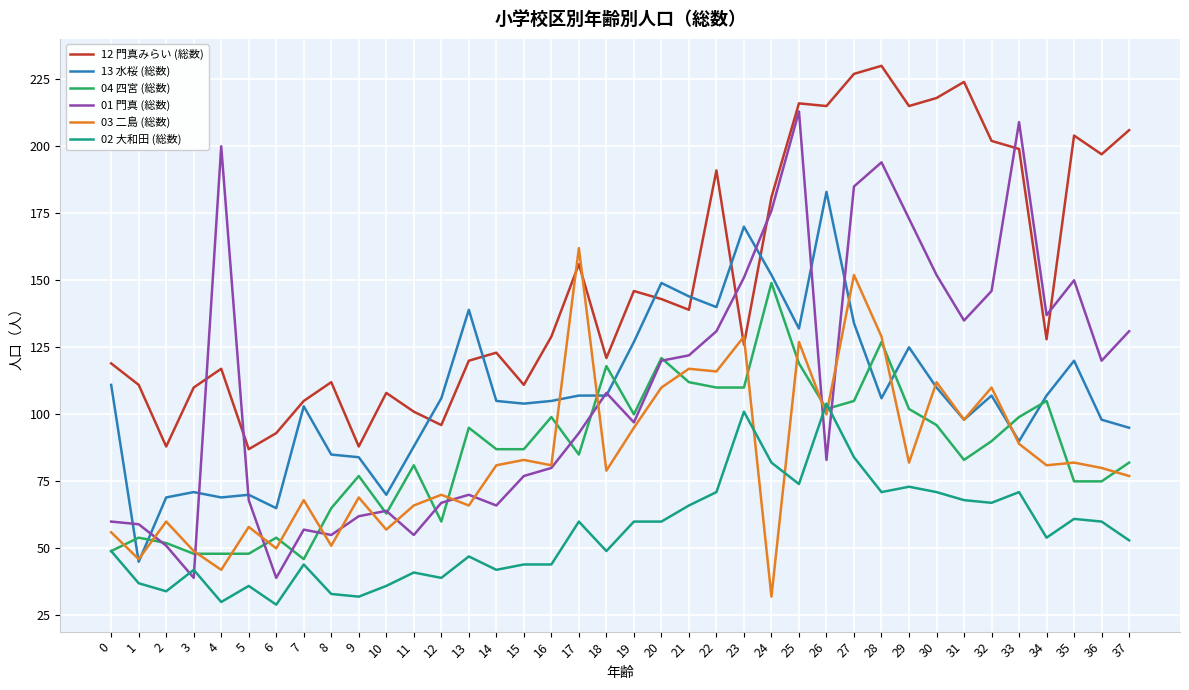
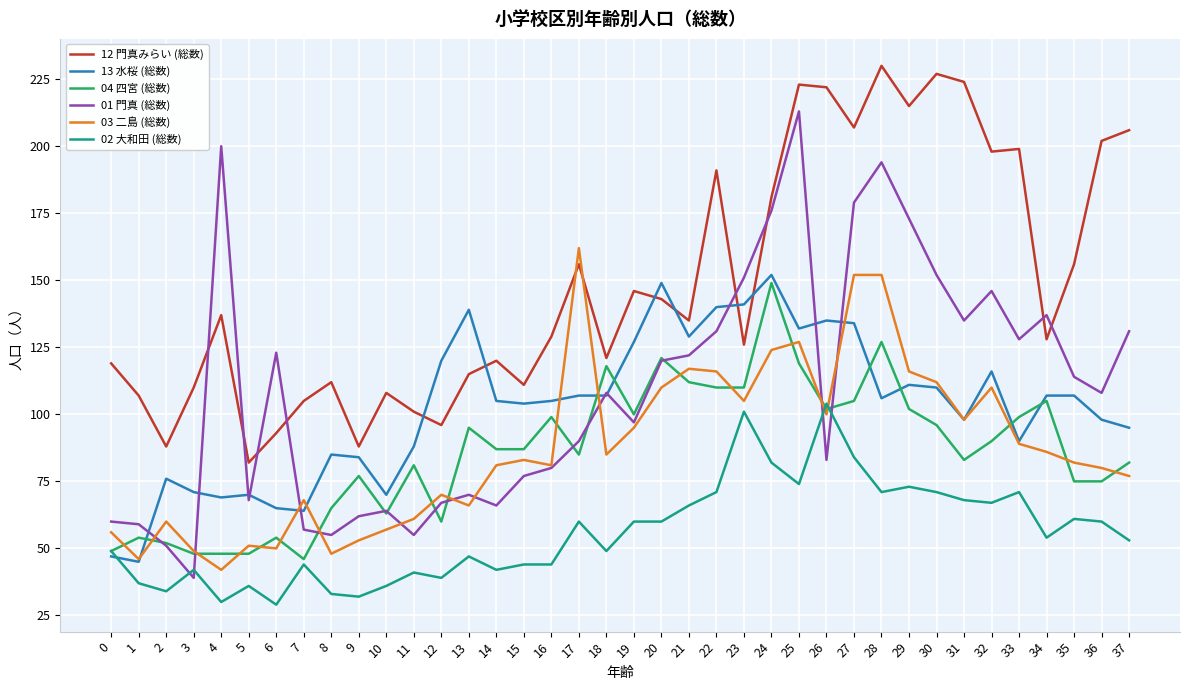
  {
    "12 門真みらい (総数)": {
      "0": 119,
-     "1": 111,
+     "1": 107,
      "2": 88,
      "3": 110,
-     "4": 117,
-     "5": 87,
+     "4": 137,
+     "5": 82,
      "6": 93,
      "7": 105,
      "8": 112,
      "9": 88,
      "10": 108,
      "11": 101,
      "12": 96,
-     "13": 120,
-     "14": 123,
+     "13": 115,
+     "14": 120,
      "15": 111,
      "16": 129,
      "17": 156,
      "18": 121,
      "19": 146,
      "20": 143,
-     "21": 139,
+     "21": 135,
      "22": 191,
      "23": 126,
      "24": 181,
-     "25": 216,
-     "26": 215,
-     "27": 227,
+     "25": 223,
+     "26": 222,
+     "27": 207,
      "28": 230,
      "29": 215,
-     "30": 218,
+     "30": 227,
      "31": 224,
-     "32": 202,
+     "32": 198,
      "33": 199,
      "34": 128,
-     "35": 204,
-     "36": 197,
+     "35": 156,
+     "36": 202,
      "37": 206
    },
    "13 水桜 (総数)": {
-     "0": 111,
+     "0": 47,
      "1": 45,
-     "2": 69,
+     "2": 76,
      "3": 71,
      "4": 69,
      "5": 70,
      "6": 65,
-     "7": 103,
+     "7": 64,
      "8": 85,
      "9": 84,
      "10": 70,
      "11": 88,
-     "12": 106,
+     "12": 120,
      "13": 139,
      "14": 105,
      "15": 104,
      "16": 105,
      "17": 107,
      "18": 107,
      "19": 127,
      "20": 149,
-     "21": 144,
+     "21": 129,
      "22": 140,
-     "23": 170,
+     "23": 141,
      "24": 152,
      "25": 132,
-     "26": 183,
+     "26": 135,
      "27": 134,
      "28": 106,
-     "29": 125,
+     "29": 111,
      "30": 110,
-     "32": 107,
+     "32": 116,
      "33": 90,
      "34": 107,
-     "35": 120,
+     "35": 107,
      "36": 98,
      "37": 95
    },
    "01 門真 (総数)": {
      "0": 60,
      "1": 59,
      "2": 51,
      "3": 39,
      "4": 200,
      "5": 68,
-     "6": 39,
+     "6": 123,
      "7": 57,
      "8": 55,
      "9": 62,
      "10": 64,
      "11": 55,
      "12": 67,
      "13": 70,
      "14": 66,
      "15": 77,
      "16": 80,
-     "17": 93,
+     "17": 90,
      "18": 108,
      "19": 97,
      "20": 120,
      "21": 122,
      "22": 131,
      "23": 151,
      "24": 176,
      "25": 213,
      "26": 83,
-     "27": 185,
+     "27": 179,
      "28": 194,
      "29": 173,
      "30": 152,
      "31": 135,
      "32": 146,
-     "33": 209,
+     "33": 128,
      "34": 137,
-     "35": 150,
-     "36": 120,
+     "35": 114,
+     "36": 108,
      "37": 131
    },
    "03 二島 (総数)": {
      "0": 56,
      "1": 46,
      "2": 60,
      "3": 49,
      "4": 42,
-     "5": 58,
+     "5": 51,
      "6": 50,
      "7": 68,
-     "8": 51,
-     "9": 69,
+     "8": 48,
+     "9": 53,
      "10": 57,
-     "11": 66,
+     "11": 61,
      "12": 70,
      "13": 66,
      "14": 81,
      "15": 83,
      "16": 81,
      "17": 162,
-     "18": 79,
+     "18": 85,
      "19": 95,
      "20": 110,
      "21": 117,
      "22": 116,
-     "23": 129,
-     "24": 32,
+     "23": 105,
+     "24": 124,
      "25": 127,
      "26": 100,
      "27": 152,
-     "28": 129,
-     "29": 82,
+     "28": 152,
+     "29": 116,
      "30": 112,
      "32": 110,
      "33": 89,
-     "34": 81,
+     "34": 86,
      "35": 82,
      "36": 80,
      "37": 77
    }
  }
